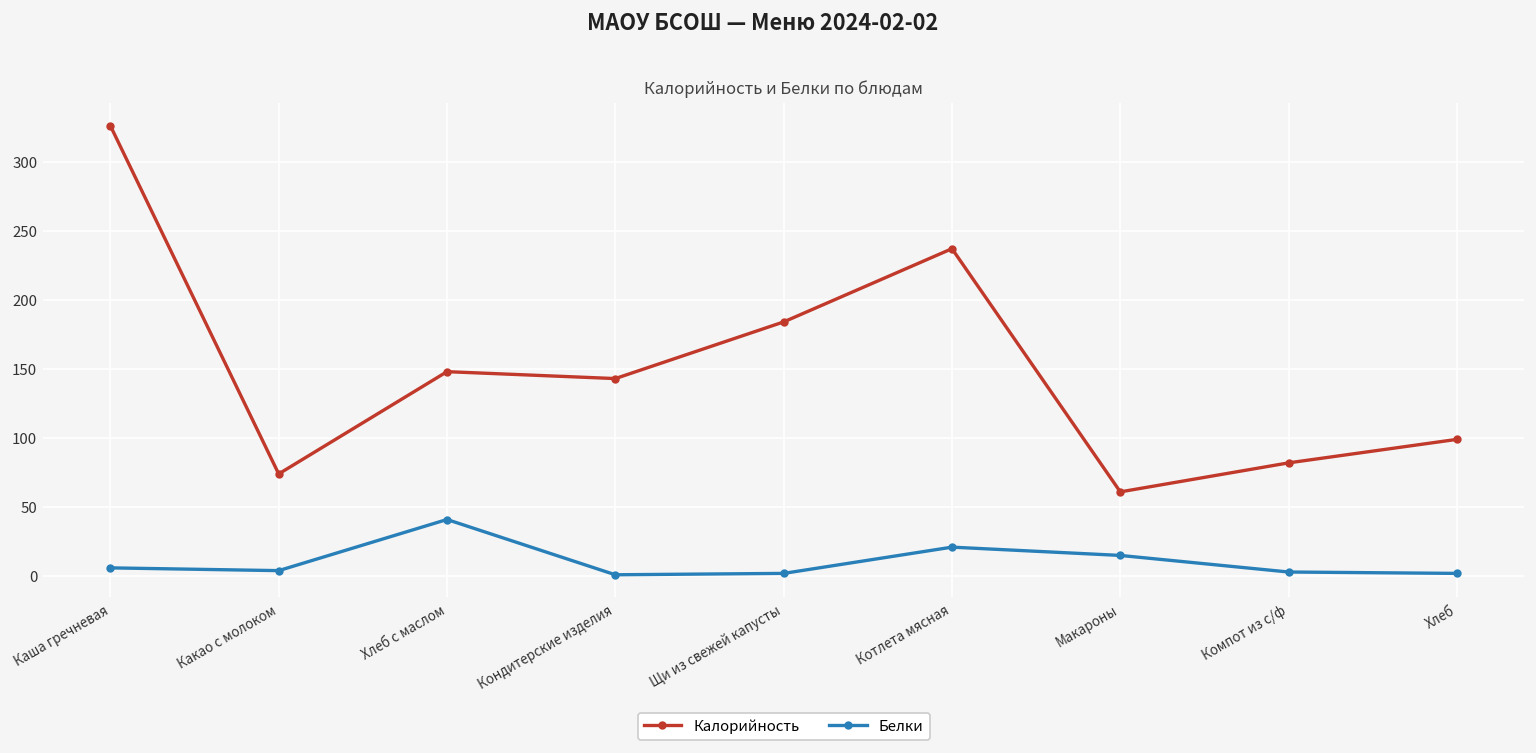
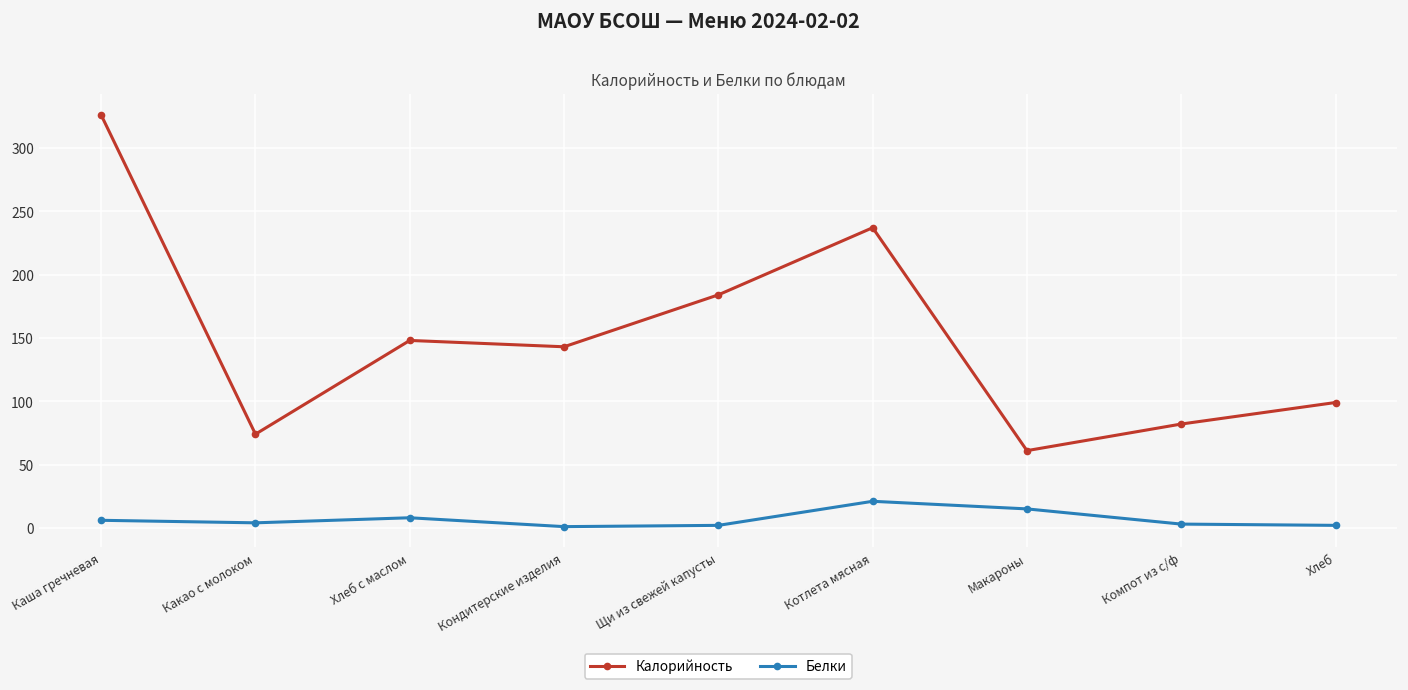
  {
    "Калорийность": {
      "Каша гречневая": 326,
      "Какао с молоком": 74,
      "Хлеб с маслом": 148,
      "Кондитерские изделия": 143,
      "Щи из свежей капусты": 184,
      "Котлета мясная": 237,
      "Макароны": 61,
      "Компот из с/ф": 82,
      "Хлеб": 99
    },
    "Белки": {
      "Каша гречневая": 6,
      "Какао с молоком": 4,
-     "Хлеб с маслом": 41,
+     "Хлеб с маслом": 8,
      "Кондитерские изделия": 1,
      "Щи из свежей капусты": 2,
      "Котлета мясная": 21,
      "Макароны": 15,
      "Компот из с/ф": 3,
      "Хлеб": 2
    }
  }
